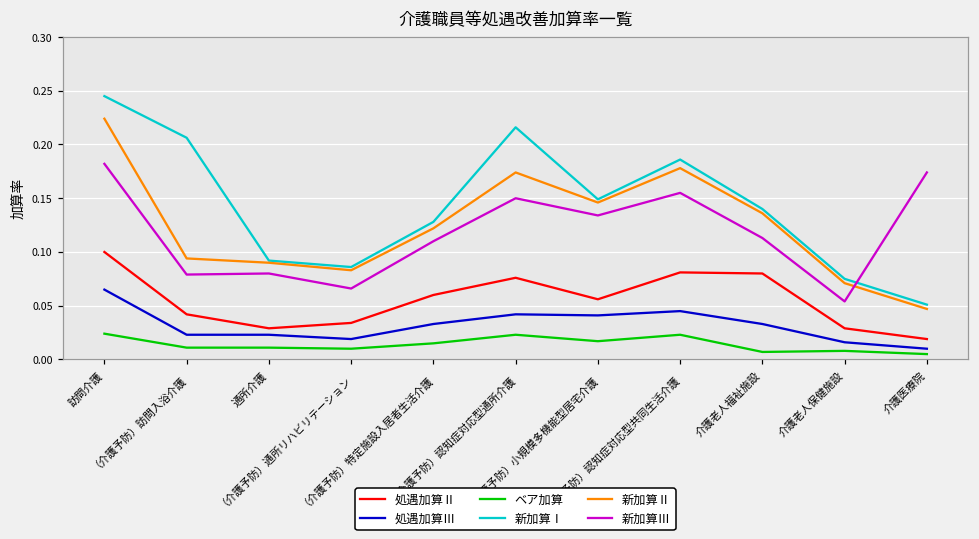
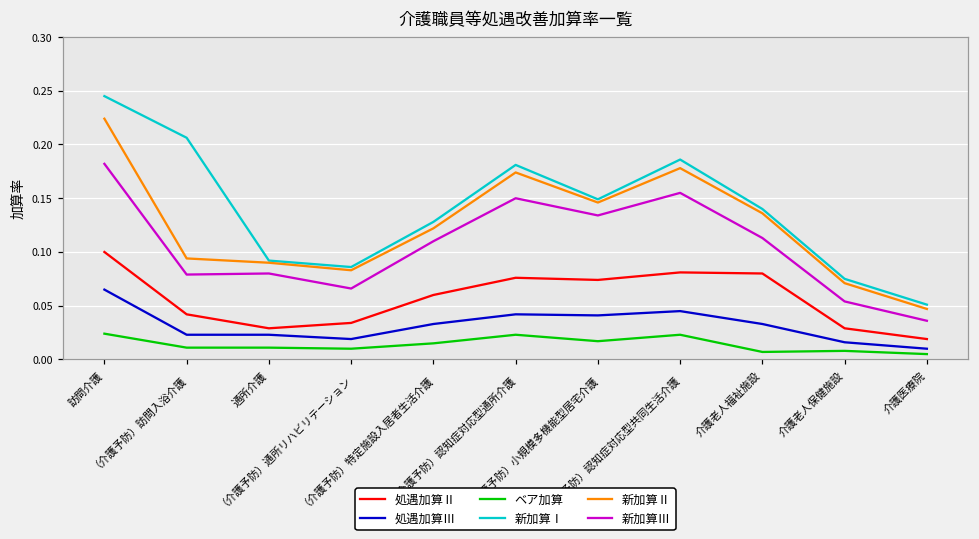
  {
    "処遇加算Ⅱ": {
      "訪問介護": 0.10,
      "（介護予防）訪問入浴介護": 0.04,
      "通所介護": 0.03,
      "（介護予防）通所リハビリテーション": 0.03,
      "（介護予防）特定施設入居者生活介護": 0.06,
      "（介護予防）認知症対応型通所介護": 0.08,
-     "（介護予防）小規模多機能型居宅介護": 0.06,
+     "（介護予防）小規模多機能型居宅介護": 0.07,
      "（介護予防）認知症対応型共同生活介護": 0.08,
      "介護老人福祉施設": 0.08,
      "介護老人保健施設": 0.03,
      "介護医療院": 0.02
    },
    "処遇加算Ⅲ": {
      "訪問介護": 0.07,
      "（介護予防）訪問入浴介護": 0.02,
      "通所介護": 0.02,
      "（介護予防）通所リハビリテーション": 0.02,
      "（介護予防）特定施設入居者生活介護": 0.03,
      "（介護予防）認知症対応型通所介護": 0.04,
      "（介護予防）小規模多機能型居宅介護": 0.04,
      "（介護予防）認知症対応型共同生活介護": 0.05,
      "介護老人福祉施設": 0.03,
      "介護老人保健施設": 0.02,
      "介護医療院": 0.01
    },
    "ベア加算": {
      "訪問介護": 0.02,
      "（介護予防）訪問入浴介護": 0.01,
      "通所介護": 0.01,
      "（介護予防）通所リハビリテーション": 0.01,
      "（介護予防）特定施設入居者生活介護": 0.02,
      "（介護予防）認知症対応型通所介護": 0.02,
      "（介護予防）小規模多機能型居宅介護": 0.02,
      "（介護予防）認知症対応型共同生活介護": 0.02,
      "介護老人福祉施設": 0.01,
      "介護老人保健施設": 0.01,
      "介護医療院": 0.01
    },
    "新加算Ⅰ": {
      "訪問介護": 0.25,
      "（介護予防）訪問入浴介護": 0.21,
      "（介護予防）通所リハビリテーション": 0.09,
      "（介護予防）特定施設入居者生活介護": 0.13,
-     "（介護予防）認知症対応型通所介護": 0.22,
+     "（介護予防）認知症対応型通所介護": 0.18,
      "（介護予防）小規模多機能型居宅介護": 0.15,
      "（介護予防）認知症対応型共同生活介護": 0.19,
      "介護老人福祉施設": 0.14,
      "介護老人保健施設": 0.08,
      "介護医療院": 0.05
    },
    "新加算Ⅱ": {
      "訪問介護": 0.22,
      "（介護予防）訪問入浴介護": 0.09,
      "（介護予防）通所リハビリテーション": 0.08,
      "（介護予防）特定施設入居者生活介護": 0.12,
      "（介護予防）認知症対応型通所介護": 0.17,
      "（介護予防）小規模多機能型居宅介護": 0.15,
      "（介護予防）認知症対応型共同生活介護": 0.18,
      "介護老人福祉施設": 0.14,
      "介護老人保健施設": 0.07,
      "介護医療院": 0.05
    },
    "新加算Ⅲ": {
      "訪問介護": 0.18,
      "（介護予防）訪問入浴介護": 0.08,
      "通所介護": 0.08,
      "（介護予防）通所リハビリテーション": 0.07,
      "（介護予防）特定施設入居者生活介護": 0.11,
      "（介護予防）認知症対応型通所介護": 0.15,
      "（介護予防）小規模多機能型居宅介護": 0.13,
      "（介護予防）認知症対応型共同生活介護": 0.16,
      "介護老人福祉施設": 0.11,
      "介護老人保健施設": 0.05,
-     "介護医療院": 0.17
+     "介護医療院": 0.04
    }
  }
